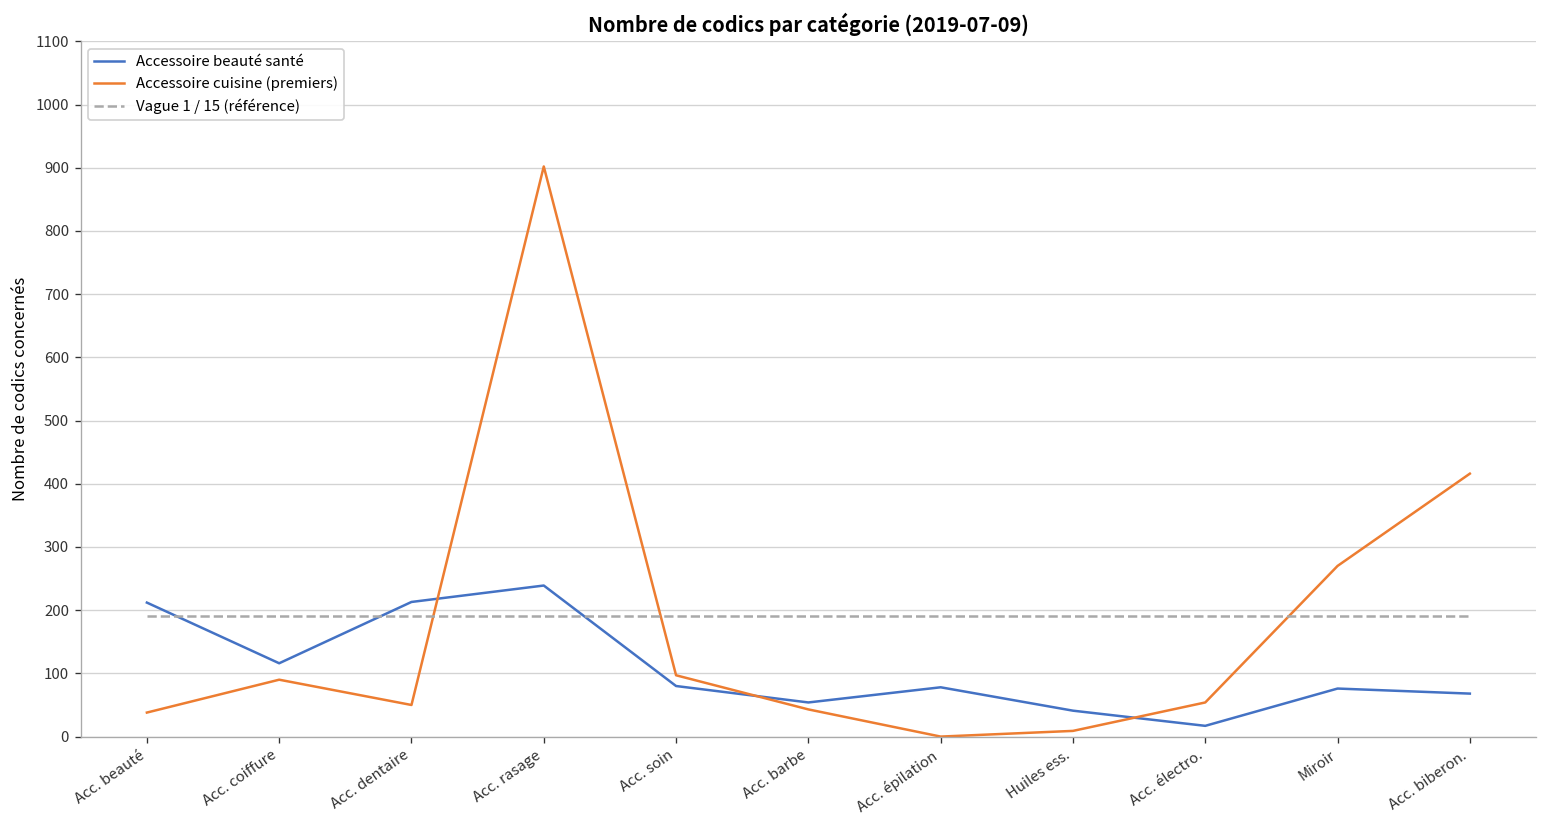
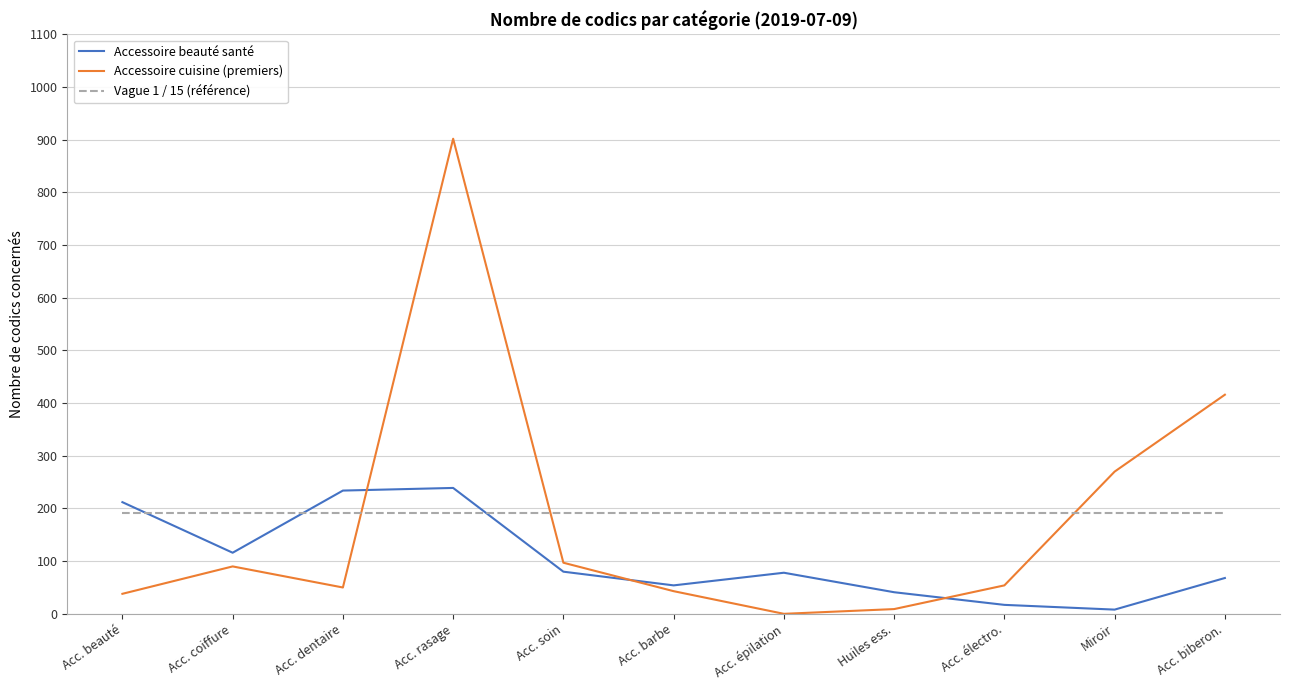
  {
    "Accessoire beauté santé": {
      "Acc. beauté": 210,
      "Acc. coiffure": 120,
-     "Acc. dentaire": 210,
+     "Acc. dentaire": 230,
      "Acc. rasage": 240,
      "Acc. soin": 80,
      "Acc. barbe": 50,
      "Acc. épilation": 80,
      "Huiles ess.": 40,
      "Acc. électro.": 20,
-     "Miroir": 80,
+     "Miroir": 10,
      "Acc. biberon.": 70
    },
    "Accessoire cuisine (premiers)": {
      "Acc. beauté": 40,
      "Acc. coiffure": 90,
      "Acc. dentaire": 50,
      "Acc. rasage": 900,
      "Acc. soin": 100,
      "Acc. barbe": 40,
      "Acc. épilation": 0,
      "Huiles ess.": 10,
      "Acc. électro.": 50,
      "Miroir": 270,
      "Acc. biberon.": 420
    },
    "Vague 1 / 15 (référence)": {
      "Acc. beauté": 190,
      "Acc. coiffure": 190,
      "Acc. dentaire": 190,
      "Acc. rasage": 190,
      "Acc. soin": 190,
      "Acc. barbe": 190,
      "Acc. épilation": 190,
      "Huiles ess.": 190,
      "Acc. électro.": 190,
      "Miroir": 190,
      "Acc. biberon.": 190
    }
  }
